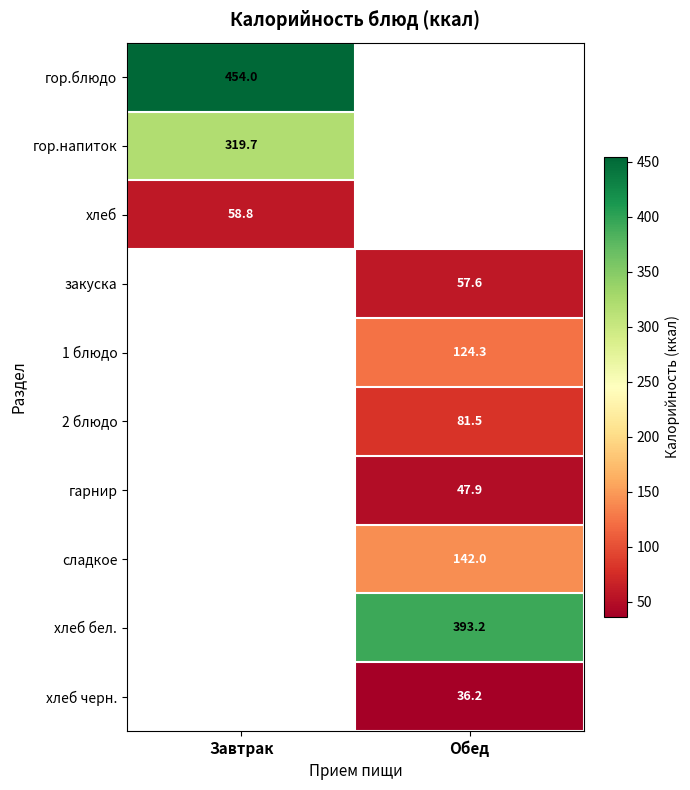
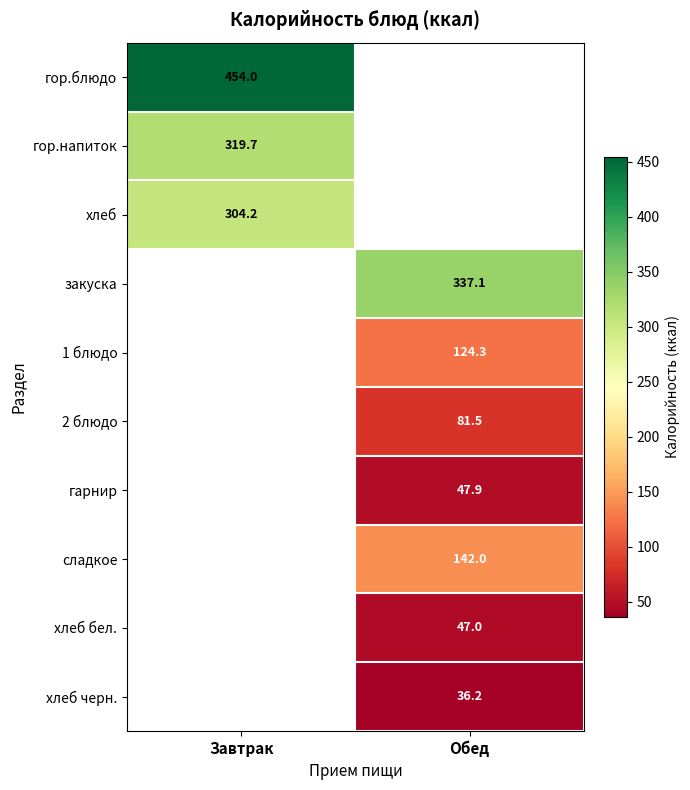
  {
    "гор.блюдо": {
      "Завтрак": 454.0
    },
    "гор.напиток": {
      "Завтрак": 319.7
    },
    "хлеб": {
-     "Завтрак": 58.8
+     "Завтрак": 304.2
    },
    "закуска": {
-     "Обед": 57.6
+     "Обед": 337.1
    },
    "1 блюдо": {
      "Обед": 124.3
    },
    "2 блюдо": {
      "Обед": 81.5
    },
    "гарнир": {
      "Обед": 47.9
    },
    "сладкое": {
      "Обед": 142.0
    },
    "хлеб бел.": {
-     "Обед": 393.2
+     "Обед": 47.0
    },
    "хлеб черн.": {
      "Обед": 36.2
    }
  }
